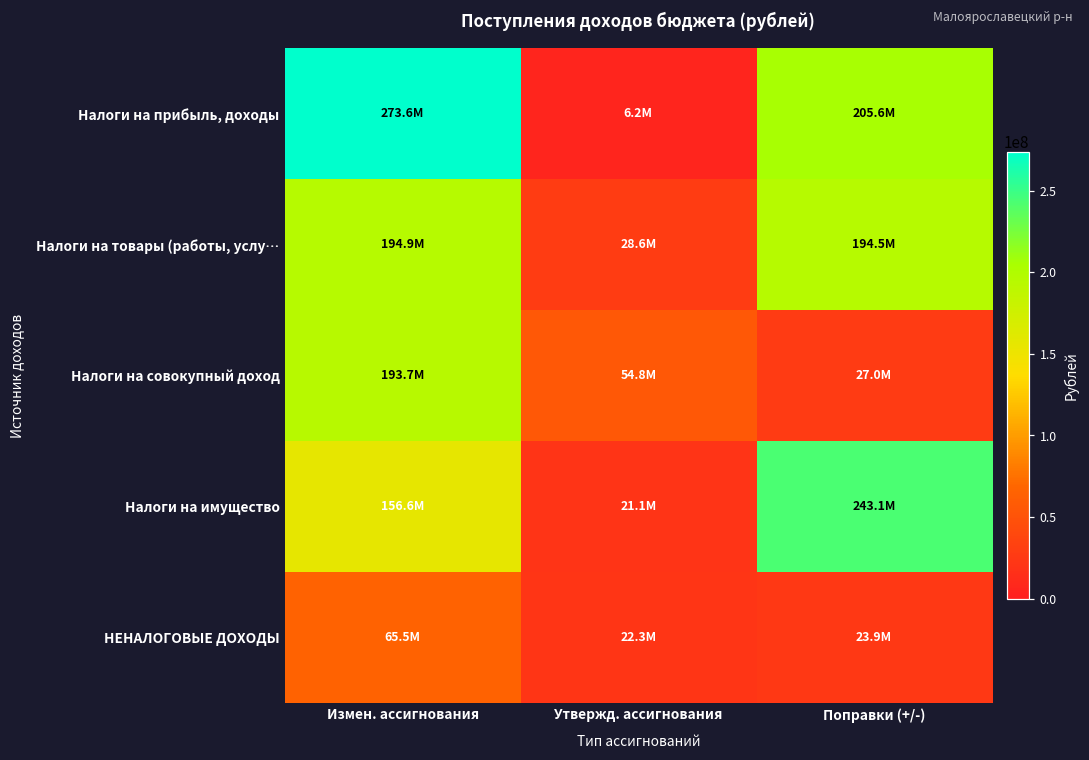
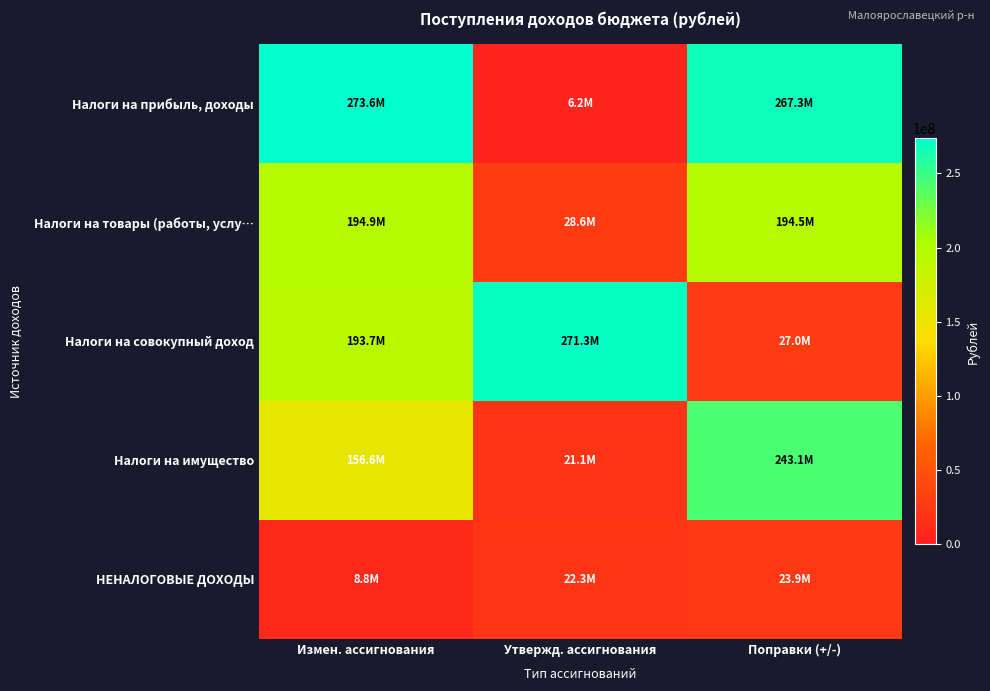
  {
    "Налоги на прибыль, доходы": {
      "Измен. ассигнования": "273.6M",
      "Утвержд. ассигнования": "6.2M",
-     "Поправки (+/-)": "205.6M"
+     "Поправки (+/-)": "267.3M"
    },
    "Налоги на товары (работы, услу…": {
      "Измен. ассигнования": "194.9M",
      "Утвержд. ассигнования": "28.6M",
      "Поправки (+/-)": "194.5M"
    },
    "Налоги на совокупный доход": {
      "Измен. ассигнования": "193.7M",
-     "Утвержд. ассигнования": "54.8M",
+     "Утвержд. ассигнования": "271.3M",
      "Поправки (+/-)": "27.0M"
    },
    "Налоги на имущество": {
      "Измен. ассигнования": "156.6M",
      "Утвержд. ассигнования": "21.1M",
      "Поправки (+/-)": "243.1M"
    },
    "НЕНАЛОГОВЫЕ ДОХОДЫ": {
-     "Измен. ассигнования": "65.5M",
+     "Измен. ассигнования": "8.8M",
      "Утвержд. ассигнования": "22.3M",
      "Поправки (+/-)": "23.9M"
    }
  }
